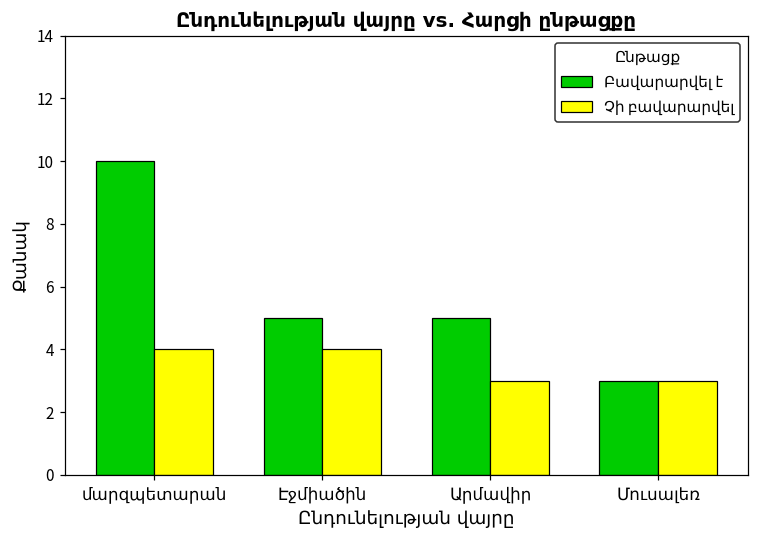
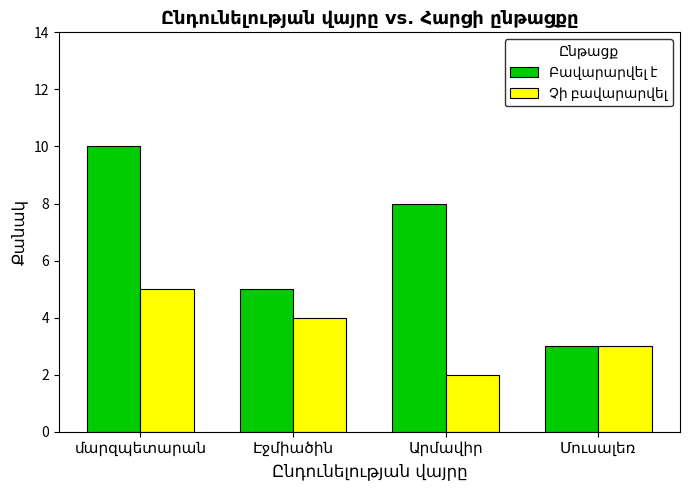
  {
    "Բավարարվել է": {
      "մարզպետարան": 10,
      "Էջմիածին": 5,
-     "Արմավիր": 5,
+     "Արմավիր": 8,
      "Մուսալեռ": 3
    },
    "Չի բավարարվել": {
-     "մարզպետարան": 4,
+     "մարզպետարան": 5,
      "Էջմիածին": 4,
-     "Արմավիր": 3,
+     "Արմավիր": 2,
      "Մուսալեռ": 3
    }
  }
